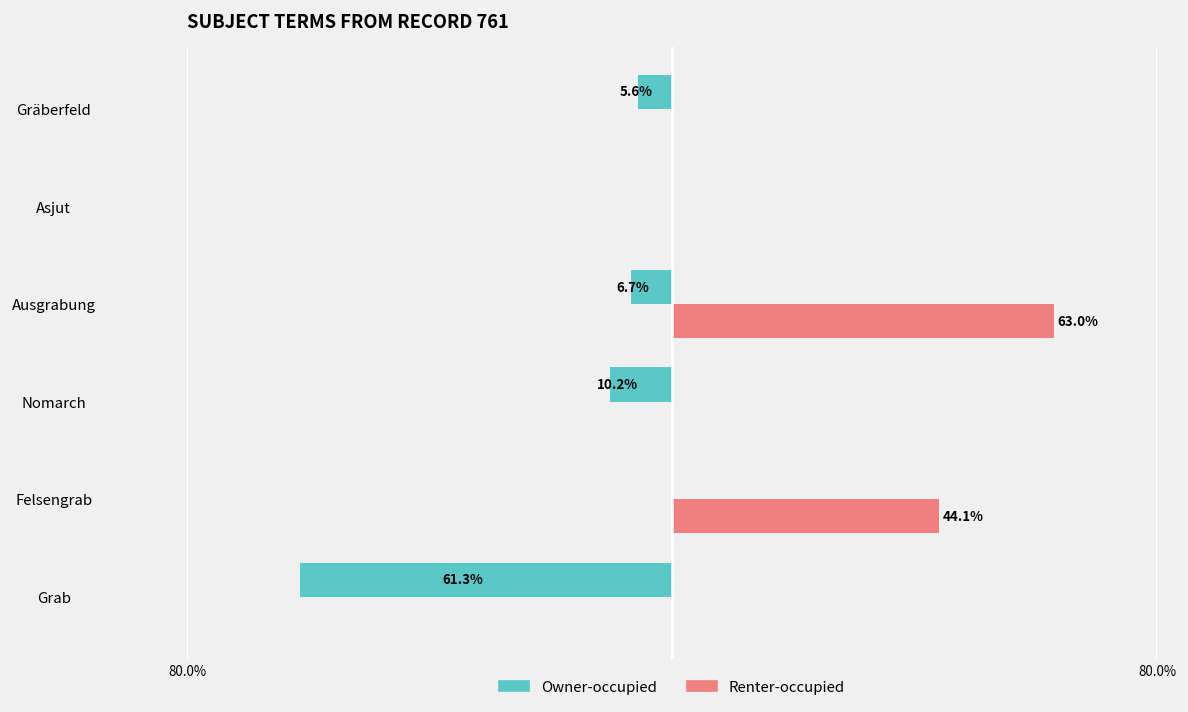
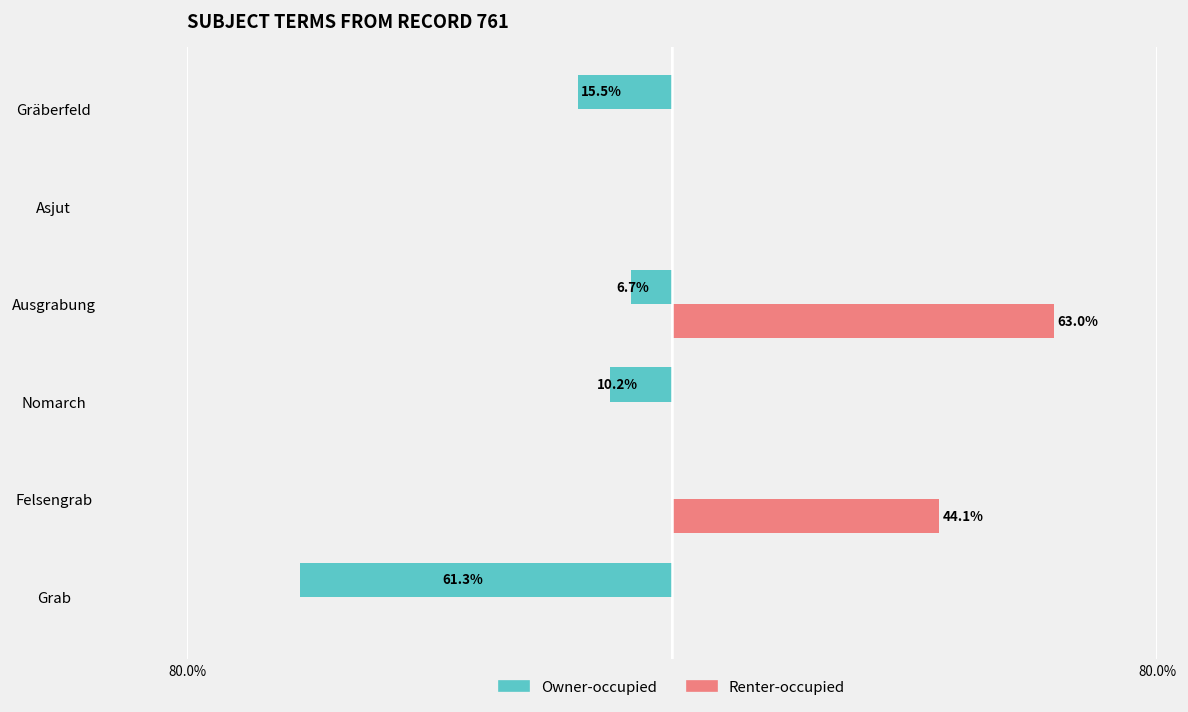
  {
    "Owner-occupied": {
-     "Gräberfeld": "5.6%"
+     "Gräberfeld": "15.5%"
    },
    "Renter-occupied": {
      "Ausgrabung": "63.0%",
      "Felsengrab": "44.1%"
    }
  }
